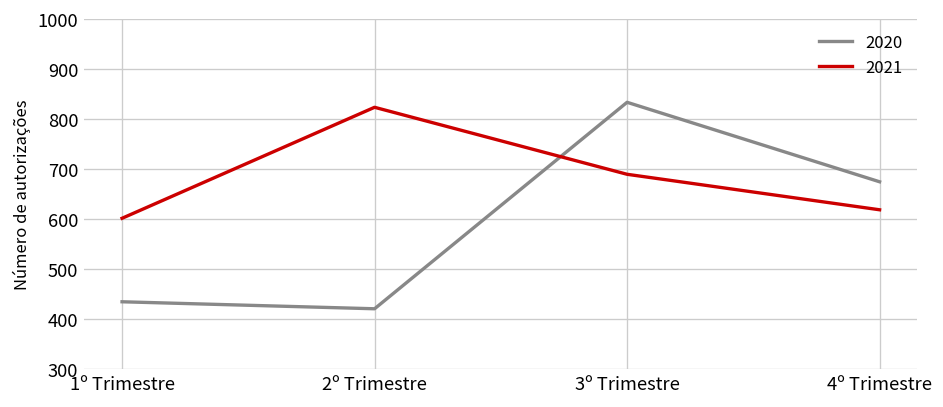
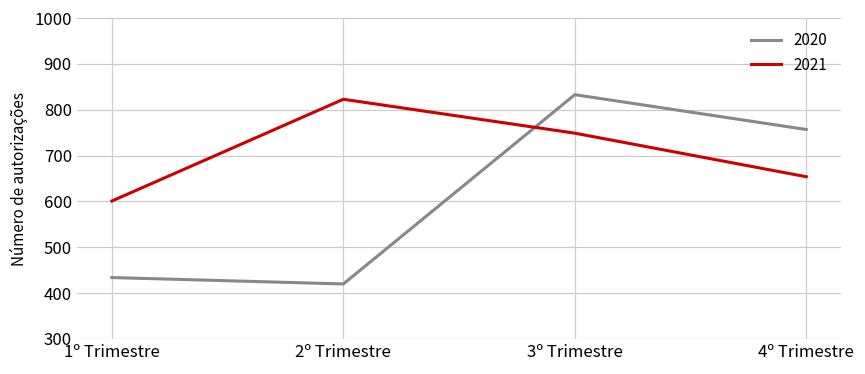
  {
    "2020": {
      "1º Trimestre": 430,
      "2º Trimestre": 420,
      "3º Trimestre": 830,
-     "4º Trimestre": 670
+     "4º Trimestre": 760
    },
    "2021": {
      "1º Trimestre": 600,
      "2º Trimestre": 820,
-     "3º Trimestre": 690,
-     "4º Trimestre": 620
+     "3º Trimestre": 750,
+     "4º Trimestre": 650
    }
  }
